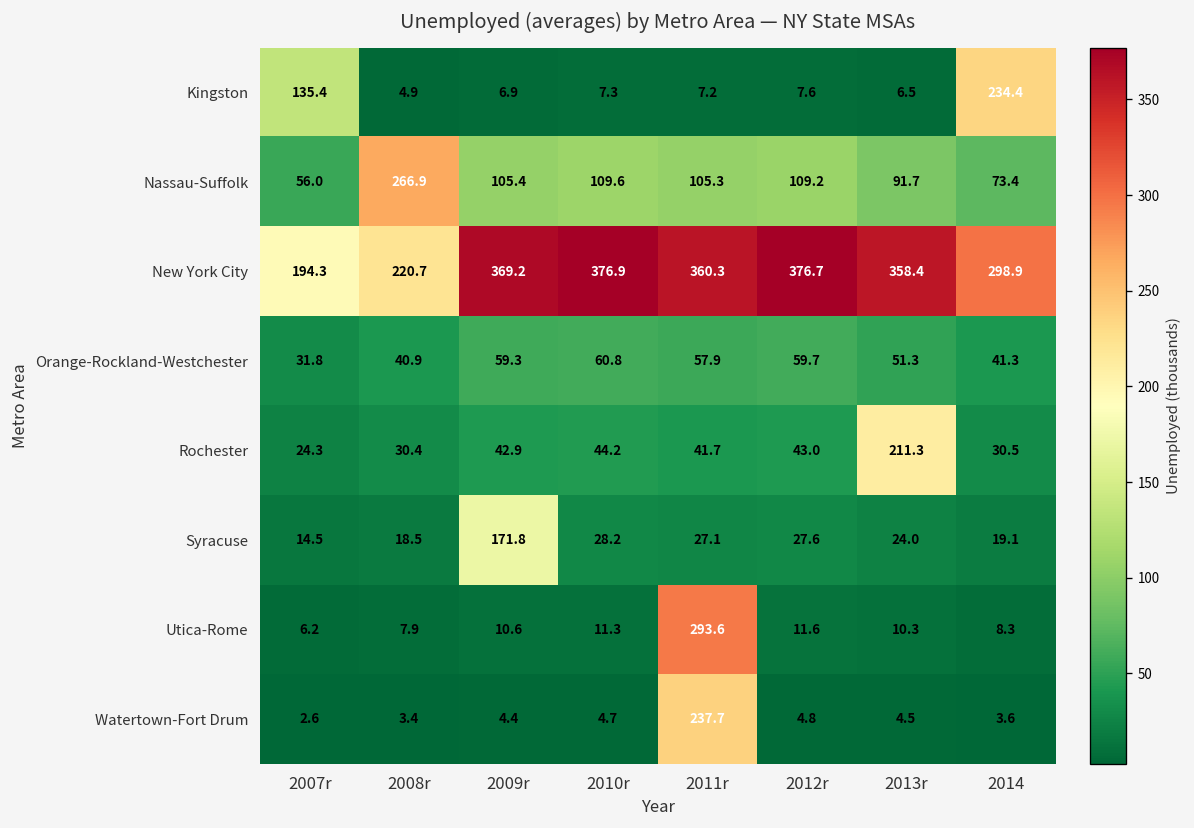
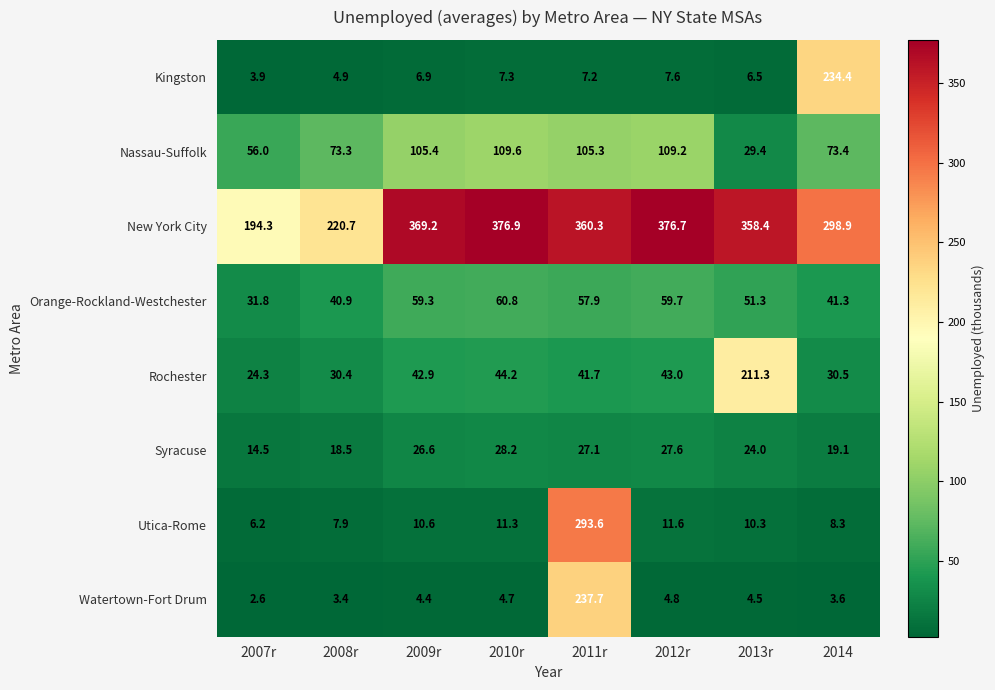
  {
    "Kingston": {
-     "2007r": 135.4,
+     "2007r": 3.9,
      "2008r": 4.9,
      "2009r": 6.9,
      "2010r": 7.3,
      "2011r": 7.2,
      "2012r": 7.6,
      "2013r": 6.5,
      "2014": 234.4
    },
    "Nassau-Suffolk": {
      "2007r": 56.0,
-     "2008r": 266.9,
+     "2008r": 73.3,
      "2009r": 105.4,
      "2010r": 109.6,
      "2011r": 105.3,
      "2012r": 109.2,
-     "2013r": 91.7,
+     "2013r": 29.4,
      "2014": 73.4
    },
    "New York City": {
      "2007r": 194.3,
      "2008r": 220.7,
      "2009r": 369.2,
      "2010r": 376.9,
      "2011r": 360.3,
      "2012r": 376.7,
      "2013r": 358.4,
      "2014": 298.9
    },
    "Orange-Rockland-Westchester": {
      "2007r": 31.8,
      "2008r": 40.9,
      "2009r": 59.3,
      "2010r": 60.8,
      "2011r": 57.9,
      "2012r": 59.7,
      "2013r": 51.3,
      "2014": 41.3
    },
    "Rochester": {
      "2007r": 24.3,
      "2008r": 30.4,
      "2009r": 42.9,
      "2010r": 44.2,
      "2011r": 41.7,
      "2012r": 43.0,
      "2013r": 211.3,
      "2014": 30.5
    },
    "Syracuse": {
      "2007r": 14.5,
      "2008r": 18.5,
-     "2009r": 171.8,
+     "2009r": 26.6,
      "2010r": 28.2,
      "2011r": 27.1,
      "2012r": 27.6,
      "2013r": 24.0,
      "2014": 19.1
    },
    "Utica-Rome": {
      "2007r": 6.2,
      "2008r": 7.9,
      "2009r": 10.6,
      "2010r": 11.3,
      "2011r": 293.6,
      "2012r": 11.6,
      "2013r": 10.3,
      "2014": 8.3
    },
    "Watertown-Fort Drum": {
      "2007r": 2.6,
      "2008r": 3.4,
      "2009r": 4.4,
      "2010r": 4.7,
      "2011r": 237.7,
      "2012r": 4.8,
      "2013r": 4.5,
      "2014": 3.6
    }
  }
